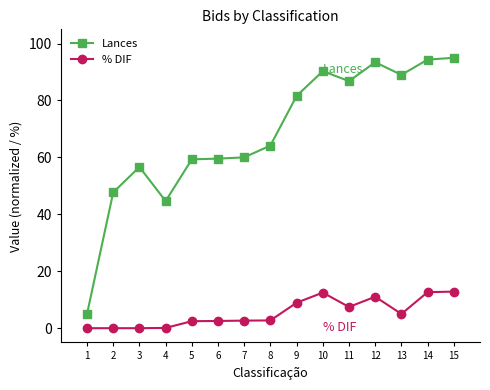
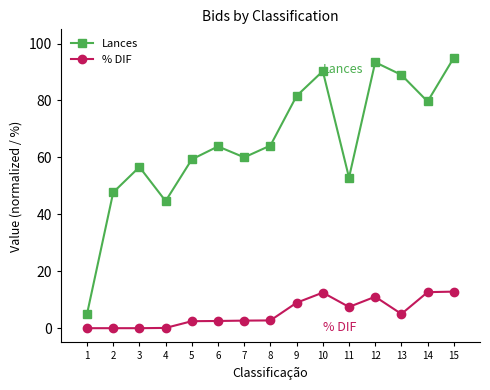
  {
    "Lances": {
      "1": 5,
      "2": 48,
      "3": 57,
      "4": 45,
      "5": 59,
-     "6": 60,
+     "6": 64,
      "7": 60,
      "8": 64,
      "9": 82,
      "10": 90,
-     "11": 87,
+     "11": 53,
      "12": 93,
      "13": 89,
-     "14": 94,
+     "14": 80,
      "15": 95
    },
    "% DIF": {
      "1": 0,
      "2": 0,
      "3": 0,
      "4": 0,
      "5": 2,
      "6": 3,
      "7": 3,
      "8": 3,
      "9": 9,
      "10": 12,
      "11": 7,
      "12": 11,
      "13": 5,
      "14": 13,
      "15": 13
    }
  }
